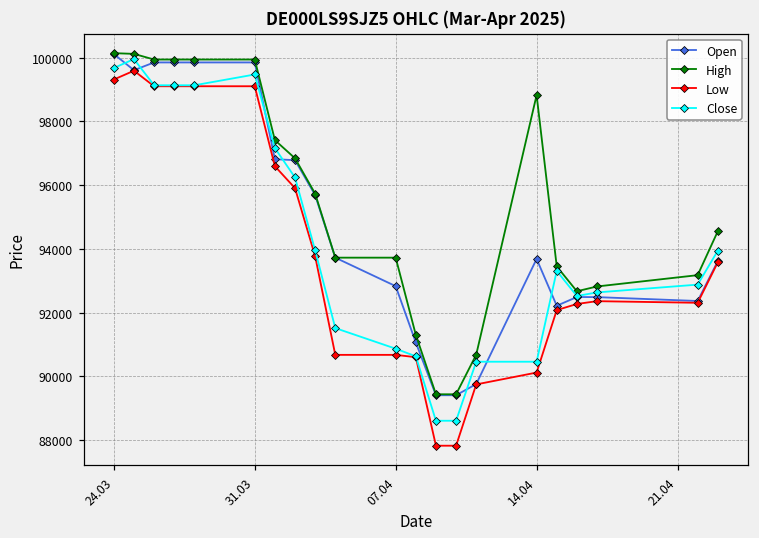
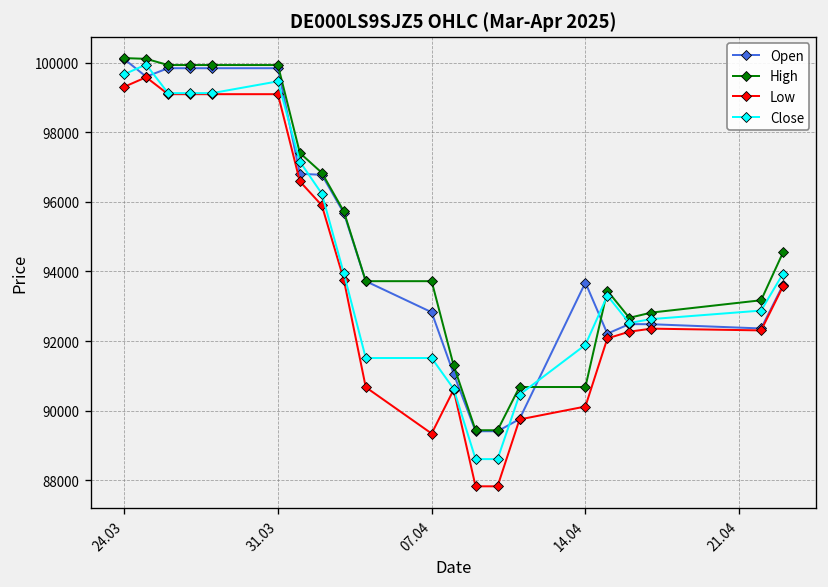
  {
    "Open": {
      "31.03": 99800,
      "07.04": 92800,
      "14.04": 93700
    },
    "High": {
      "31.03": 99900,
      "07.04": 93700,
-     "14.04": 98800
+     "14.04": 90700
    },
    "Low": {
      "24.03": 99300,
      "31.03": 99100,
-     "07.04": 90700,
+     "07.04": 89300,
      "14.04": 90100
    },
    "Close": {
      "24.03": 99700,
      "31.03": 99500,
-     "07.04": 90900,
-     "14.04": 90500
+     "07.04": 91500,
+     "14.04": 91900
    }
  }
